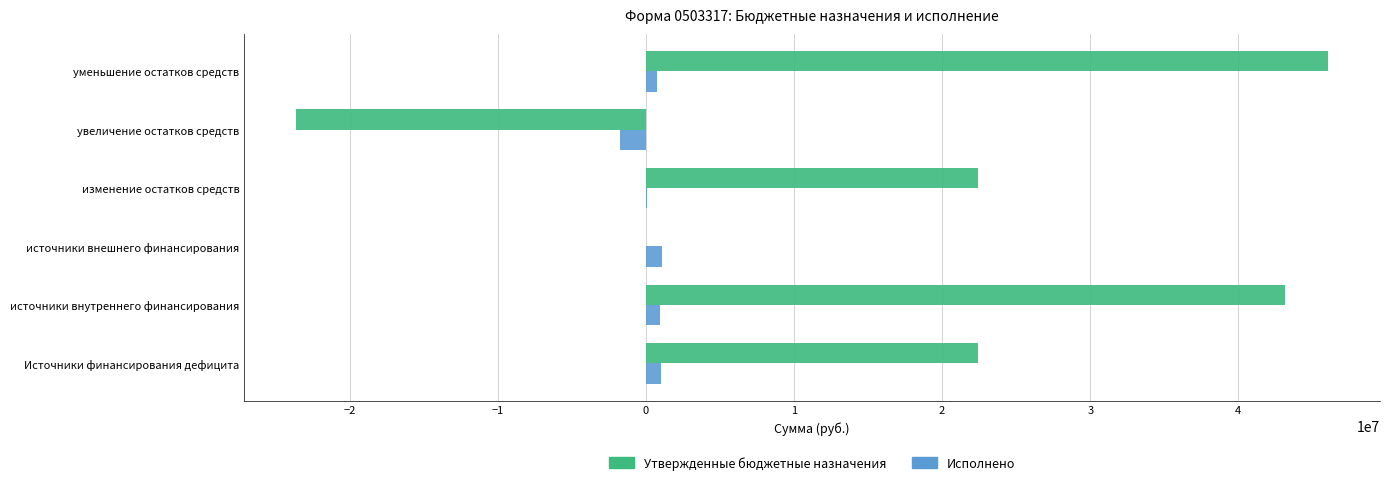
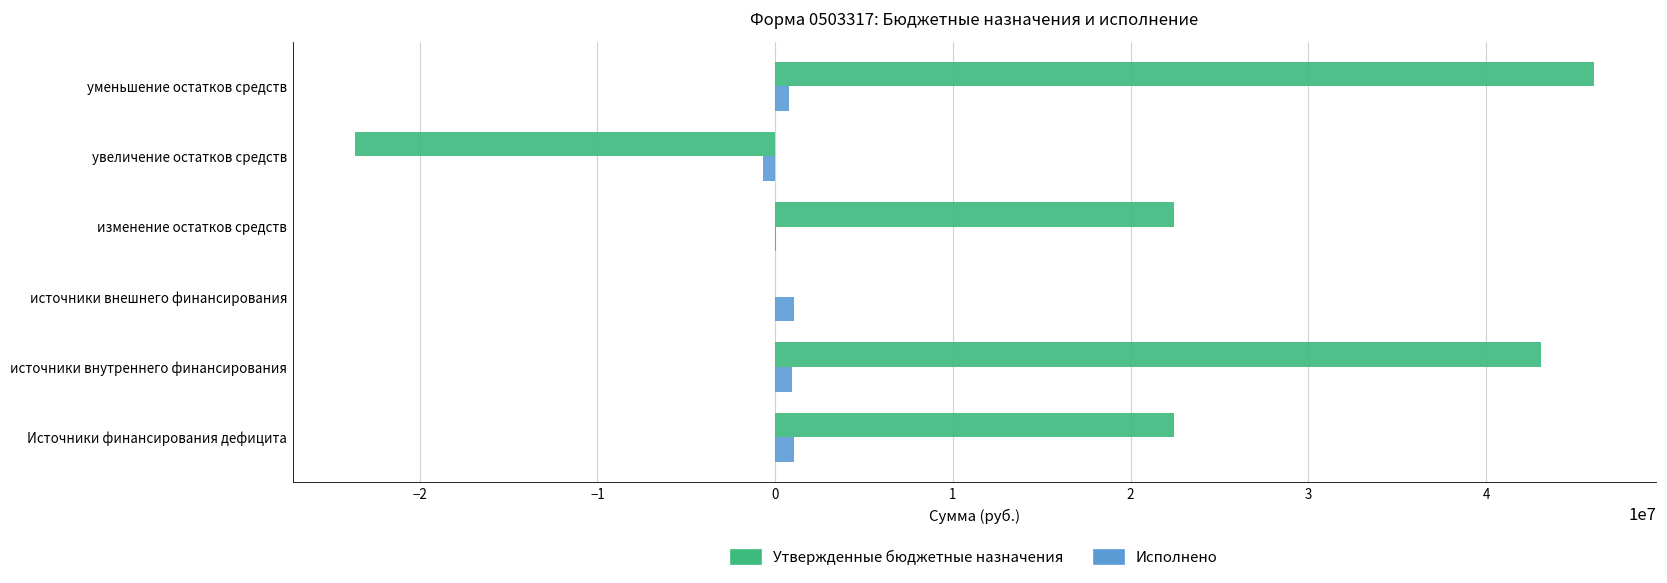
  {
    "Утвержденные бюджетные назначения": {
      "уменьшение остатков средств": 46100000,
      "увеличение остатков средств": -23600000,
      "изменение остатков средств": 22400000,
      "источники внешнего финансирования": 0,
      "источники внутреннего финансирования": 43100000,
      "Источники финансирования дефицита": 22400000
    },
    "Исполнено": {
      "уменьшение остатков средств": 800000,
-     "увеличение остатков средств": -1800000,
+     "увеличение остатков средств": -700000,
      "источники внешнего финансирования": 1100000,
      "источники внутреннего финансирования": 1000000,
      "Источники финансирования дефицита": 1000000
    }
  }
